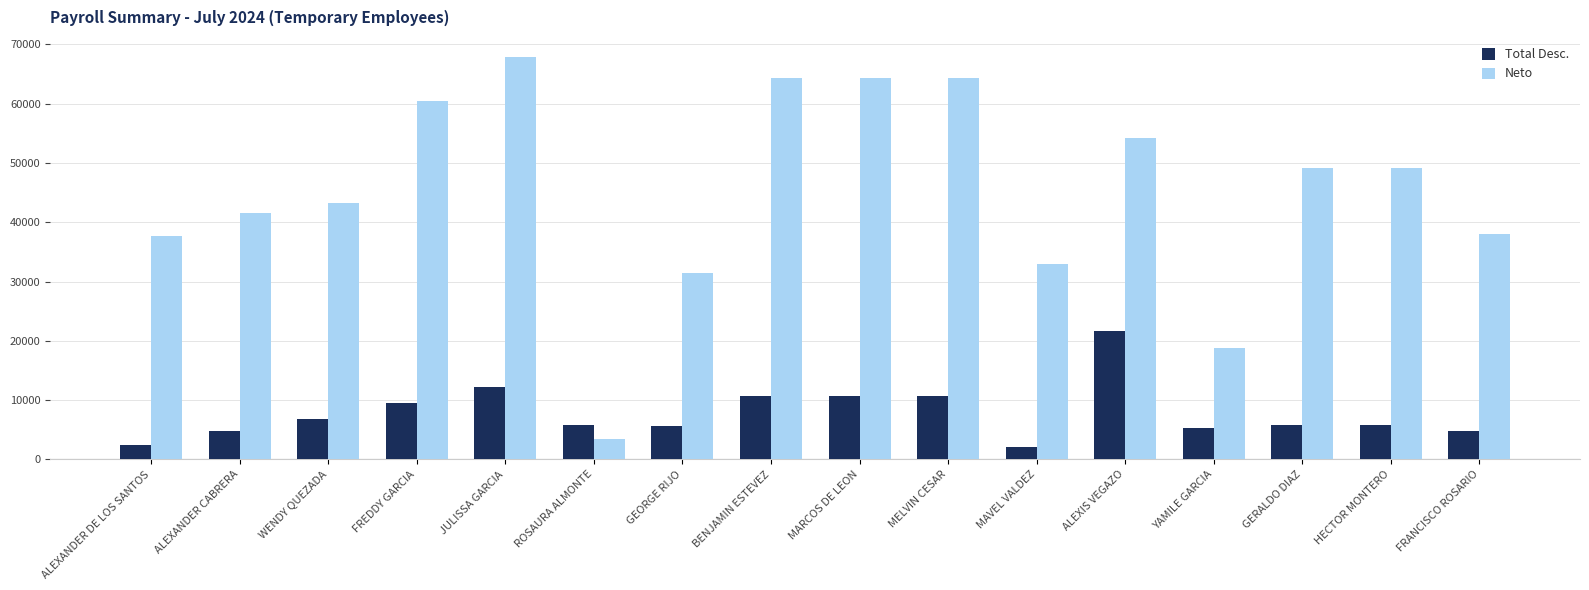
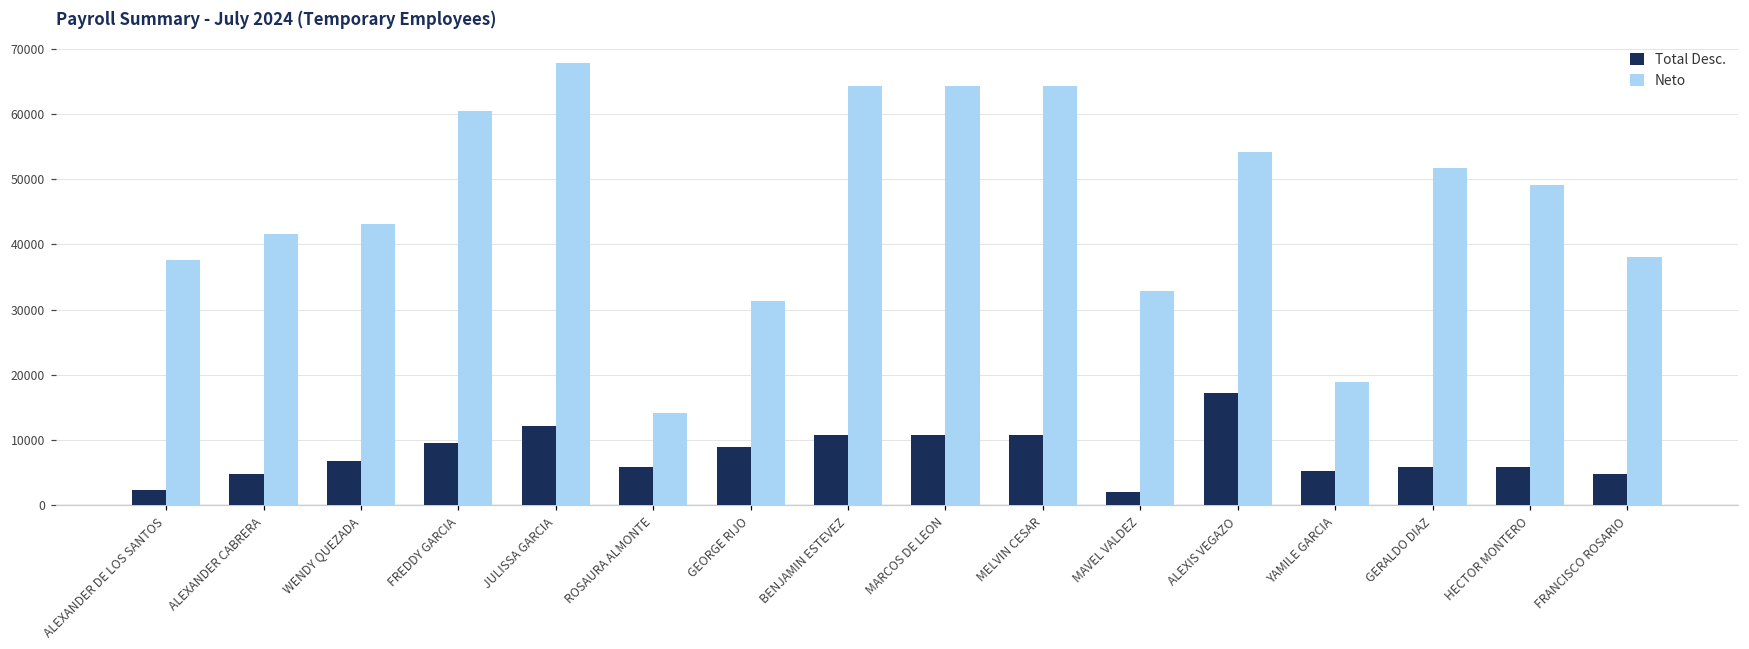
  {
    "Total Desc.": {
      "ALEXANDER DE LOS SANTOS": 2000,
      "ALEXANDER CABRERA": 5000,
      "WENDY QUEZADA": 7000,
      "FREDDY GARCIA": 10000,
      "JULISSA GARCIA": 12000,
      "ROSAURA ALMONTE": 6000,
-     "GEORGE RIJO": 6000,
+     "GEORGE RIJO": 9000,
      "BENJAMIN ESTEVEZ": 11000,
      "MARCOS DE LEON": 11000,
      "MELVIN CESAR": 11000,
      "MAVEL VALDEZ": 2000,
-     "ALEXIS VEGAZO": 22000,
+     "ALEXIS VEGAZO": 17000,
      "YAMILE GARCIA": 5000,
      "GERALDO DIAZ": 6000,
      "HECTOR MONTERO": 6000,
      "FRANCISCO ROSARIO": 5000
    },
    "Neto": {
      "ALEXANDER DE LOS SANTOS": 38000,
      "ALEXANDER CABRERA": 42000,
      "WENDY QUEZADA": 43000,
      "FREDDY GARCIA": 60000,
      "JULISSA GARCIA": 68000,
-     "ROSAURA ALMONTE": 3000,
+     "ROSAURA ALMONTE": 14000,
      "GEORGE RIJO": 31000,
      "BENJAMIN ESTEVEZ": 64000,
      "MARCOS DE LEON": 64000,
      "MELVIN CESAR": 64000,
      "MAVEL VALDEZ": 33000,
      "ALEXIS VEGAZO": 54000,
      "YAMILE GARCIA": 19000,
-     "GERALDO DIAZ": 49000,
+     "GERALDO DIAZ": 52000,
      "HECTOR MONTERO": 49000,
      "FRANCISCO ROSARIO": 38000
    }
  }
